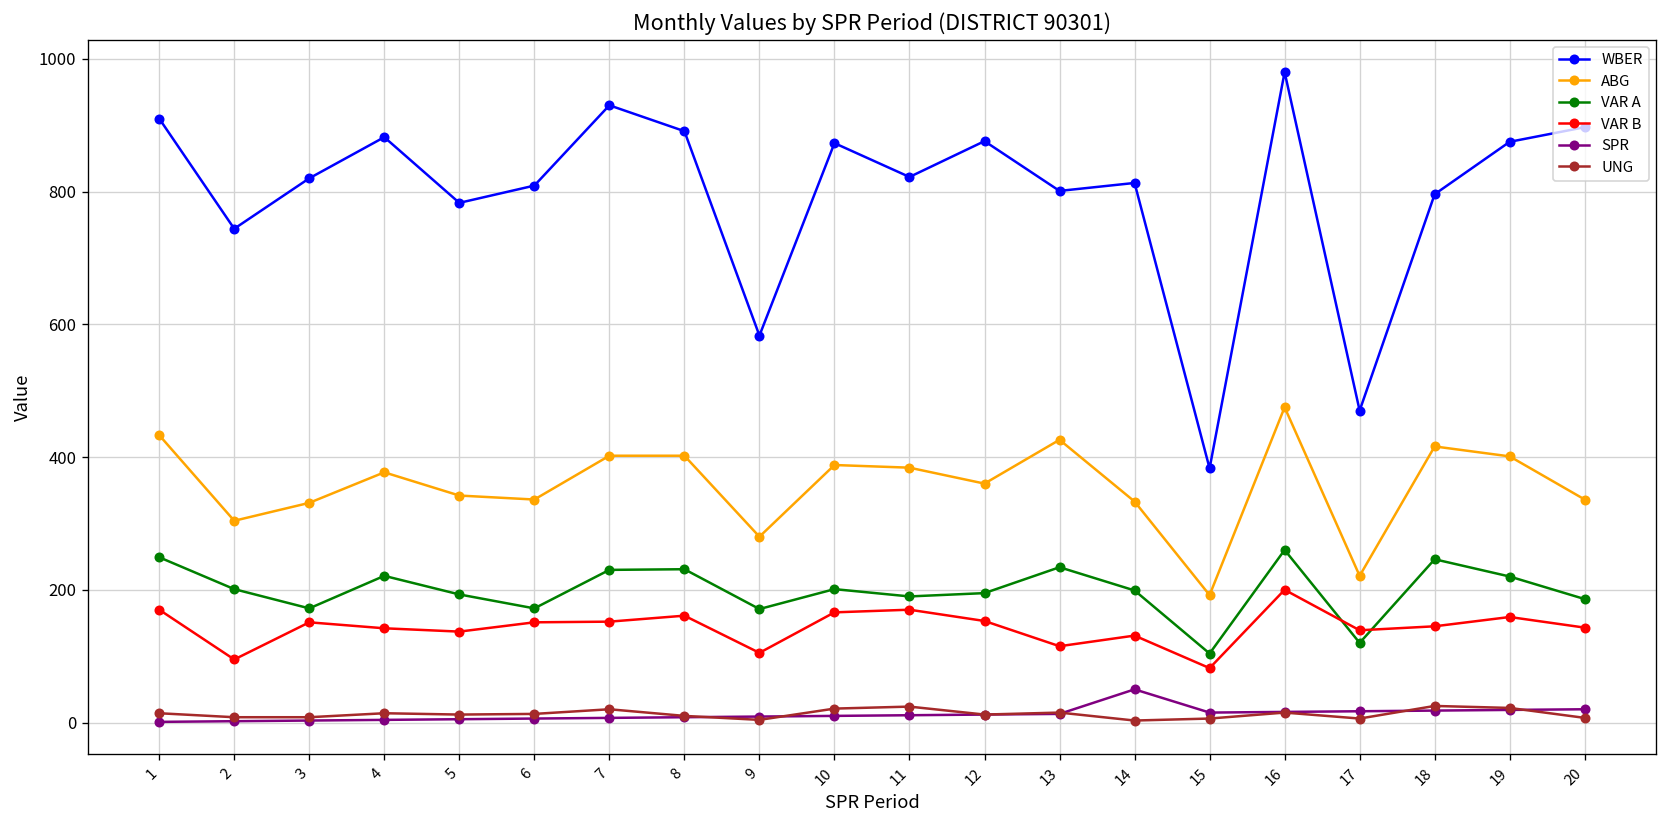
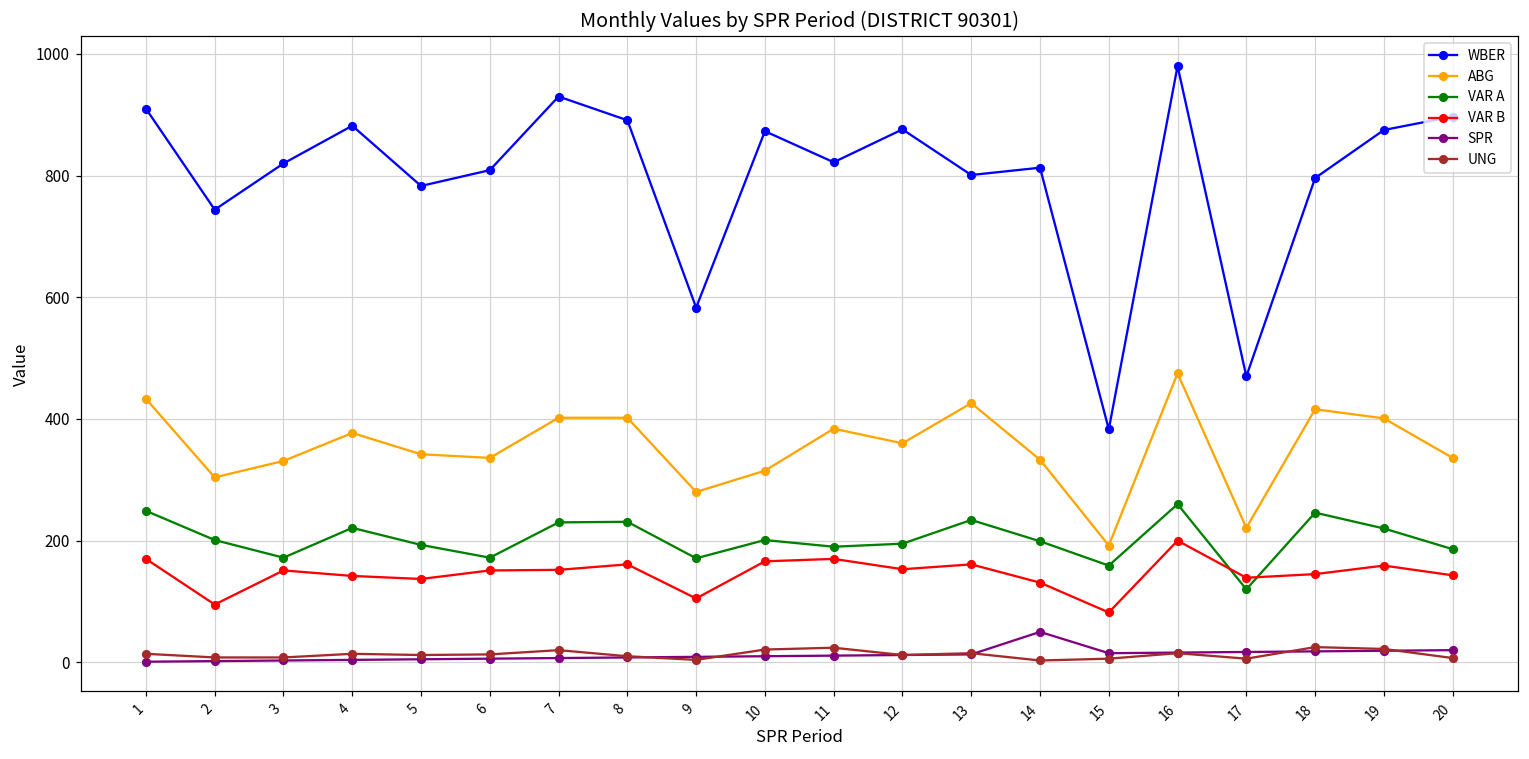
  {
    "WBER": {
      "1": 910,
      "2": 740,
      "3": 820,
      "4": 880,
      "5": 780,
      "6": 810,
      "7": 930,
      "8": 890,
      "9": 580,
      "10": 870,
      "11": 820,
      "12": 880,
      "13": 800,
      "14": 810,
      "15": 380,
      "16": 980,
      "17": 470,
      "18": 800,
      "19": 880
    },
    "ABG": {
      "1": 430,
      "2": 300,
      "3": 330,
      "4": 380,
      "5": 340,
      "6": 340,
      "7": 400,
      "8": 400,
      "9": 280,
-     "10": 390,
+     "10": 320,
      "11": 380,
      "12": 360,
      "13": 430,
      "14": 330,
      "15": 190,
      "16": 480,
      "17": 220,
      "18": 420,
      "19": 400,
      "20": 340
    },
    "VAR A": {
      "1": 250,
      "2": 200,
      "3": 170,
      "4": 220,
      "5": 190,
      "6": 170,
      "7": 230,
      "8": 230,
      "9": 170,
      "10": 200,
      "11": 190,
      "12": 200,
      "13": 230,
      "14": 200,
-     "15": 100,
+     "15": 160,
      "16": 260,
      "17": 120,
      "18": 250,
      "19": 220,
      "20": 190
    },
    "VAR B": {
      "1": 170,
      "2": 100,
      "3": 150,
      "4": 140,
      "5": 140,
      "6": 150,
      "7": 150,
      "8": 160,
      "9": 110,
      "10": 170,
      "11": 170,
      "12": 150,
-     "13": 120,
+     "13": 160,
      "14": 130,
      "15": 80,
      "16": 200,
      "17": 140,
      "18": 150,
      "19": 160,
      "20": 140
    },
    "SPR": {
      "1": 0,
      "2": 0,
      "3": 0,
      "4": 0,
      "5": 10,
      "6": 10,
      "7": 10,
      "9": 10,
      "10": 10,
      "11": 10,
      "14": 50,
      "15": 20,
      "17": 20,
      "18": 20,
      "20": 20
    },
    "UNG": {
      "1": 10,
      "2": 10,
      "3": 10,
      "4": 10,
      "5": 10,
      "6": 10,
      "7": 20,
      "9": 0,
      "10": 20,
      "11": 20,
      "14": 0,
      "15": 10,
      "17": 10,
      "18": 30,
      "20": 10
    }
  }
